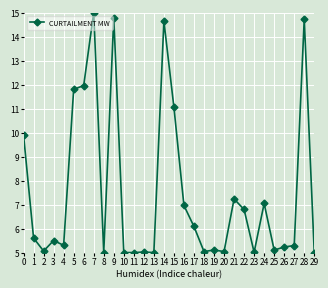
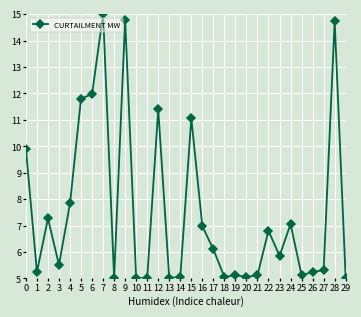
  {
    "0": 9.9,
-   "1": 5.6,
-   "2": 5.1,
+   "1": 5.2,
+   "2": 7.3,
    "3": 5.5,
-   "4": 5.3,
+   "4": 7.8,
    "5": 11.8,
    "6": 12.0,
    "7": 15.0,
    "8": 5.0,
    "9": 14.8,
    "10": 5.0,
    "11": 5.0,
-   "12": 5.0,
+   "12": 11.4,
    "13": 5.0,
-   "14": 14.6,
+   "14": 5.1,
    "15": 11.1,
    "16": 7.0,
    "17": 6.1,
    "18": 5.1,
    "19": 5.1,
    "20": 5.1,
-   "21": 7.2,
+   "21": 5.1,
    "22": 6.8,
-   "23": 5.0,
+   "23": 5.9,
    "24": 7.1,
    "25": 5.1,
    "26": 5.2,
    "27": 5.3,
    "28": 14.7,
    "29": 5.0
  }
